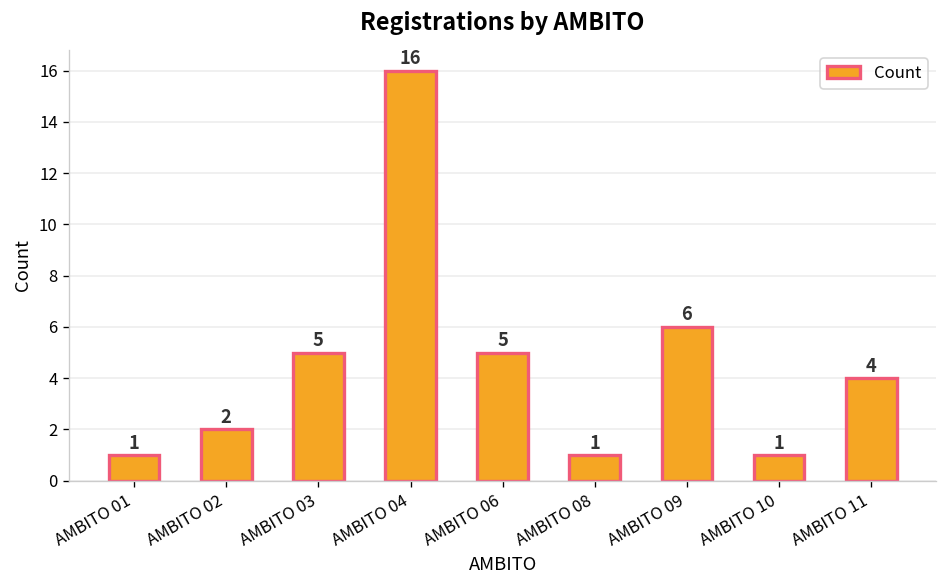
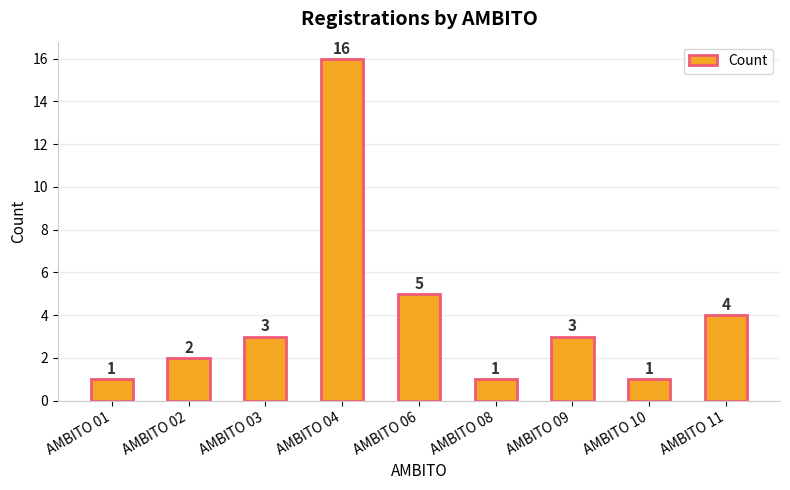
  {
    "AMBITO 01": 1,
    "AMBITO 02": 2,
-   "AMBITO 03": 5,
+   "AMBITO 03": 3,
    "AMBITO 04": 16,
    "AMBITO 06": 5,
    "AMBITO 08": 1,
-   "AMBITO 09": 6,
+   "AMBITO 09": 3,
    "AMBITO 10": 1,
    "AMBITO 11": 4
  }
